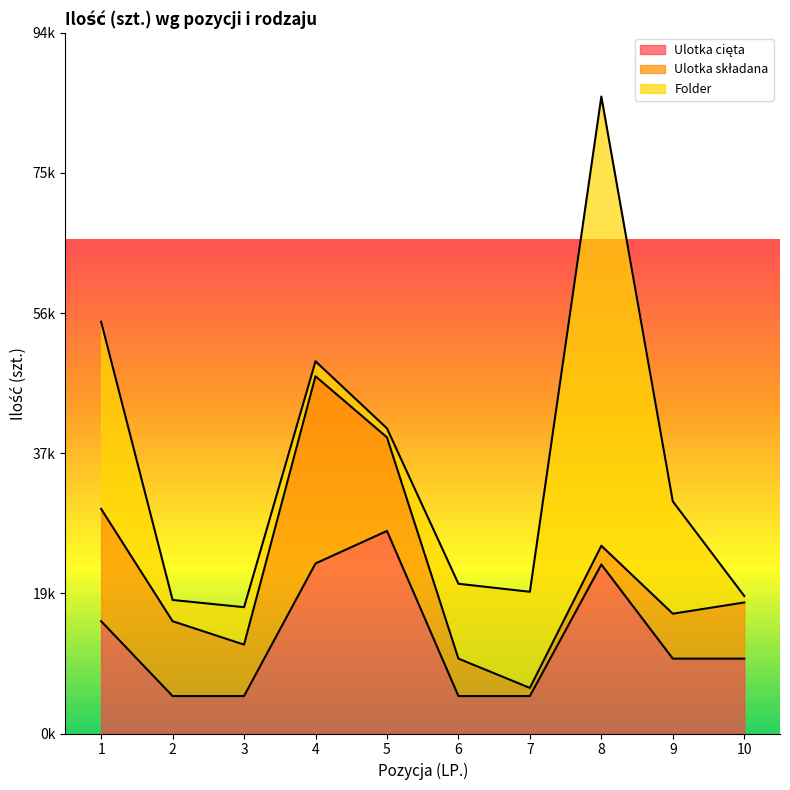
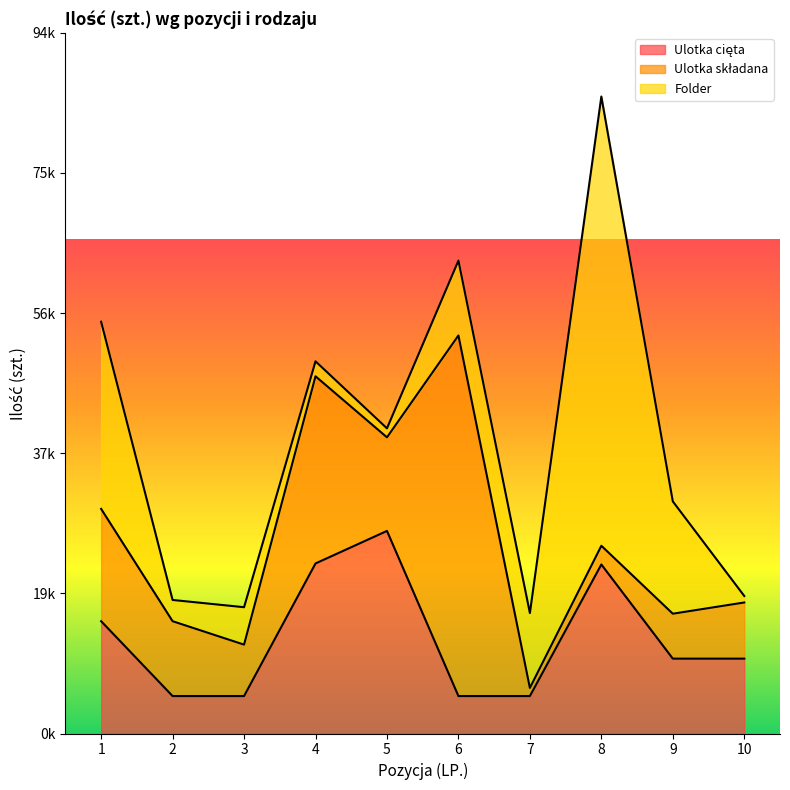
  {
    "Ulotka cięta": {
      "1": 15000,
      "2": 5000,
      "3": 5000,
      "4": 23000,
      "5": 27000,
      "6": 5000,
      "7": 5000,
      "8": 23000,
      "9": 10000,
      "10": 10000
    },
    "Ulotka składana": {
      "1": 15000,
      "2": 10000,
      "3": 7000,
      "4": 25000,
      "5": 13000,
-     "6": 5000,
+     "6": 48000,
      "7": 1000,
      "8": 3000,
      "9": 6000,
      "10": 8000
    },
    "Folder": {
      "1": 25000,
      "2": 3000,
      "3": 5000,
      "4": 2000,
      "5": 1000,
      "6": 10000,
-     "7": 13000,
+     "7": 10000,
      "8": 60000,
      "9": 15000,
      "10": 1000
    }
  }
